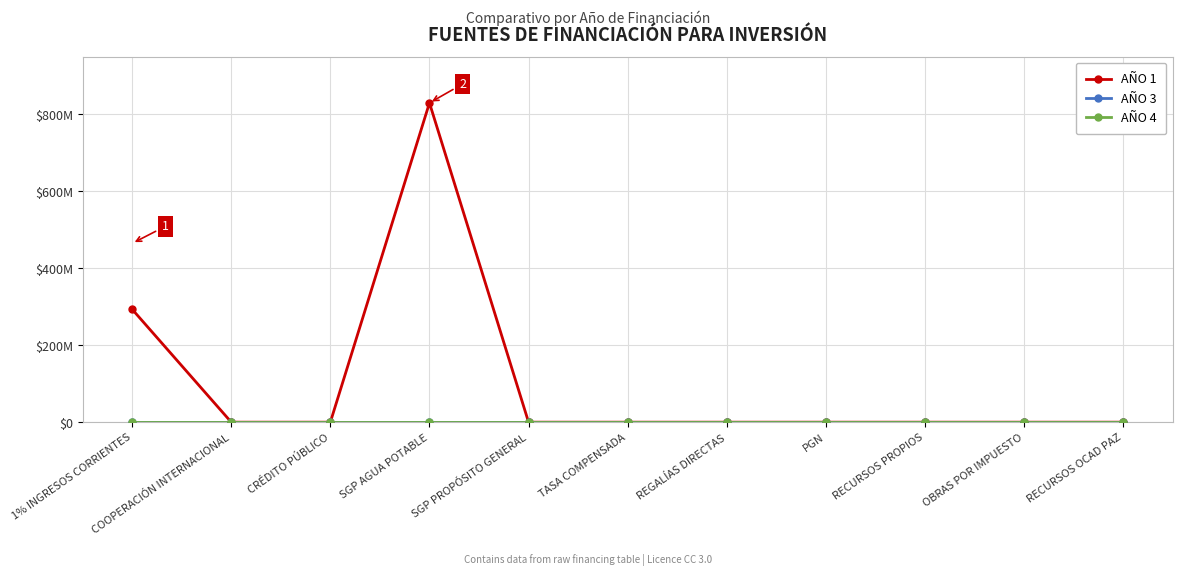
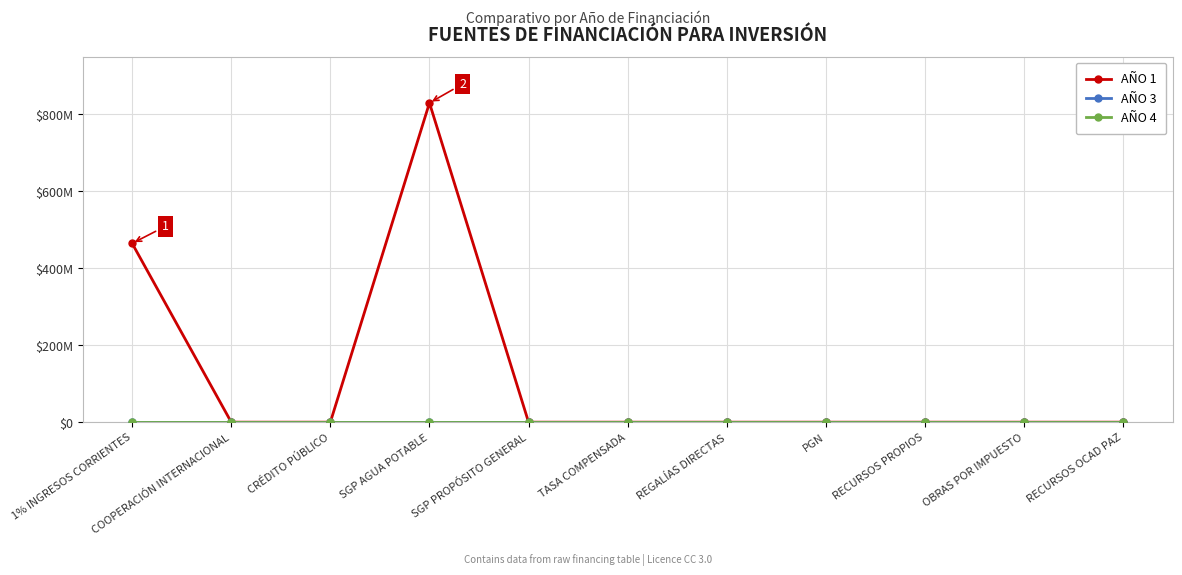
  {
    "AÑO 1": {
-     "1% INGRESOS CORRIENTES": "$290000000",
+     "1% INGRESOS CORRIENTES": "$460000000",
      "SGP AGUA POTABLE": "$830000000"
    },
    "AÑO 4": {
      "1% INGRESOS CORRIENTES": "$0",
      "SGP AGUA POTABLE": "$0"
    }
  }
